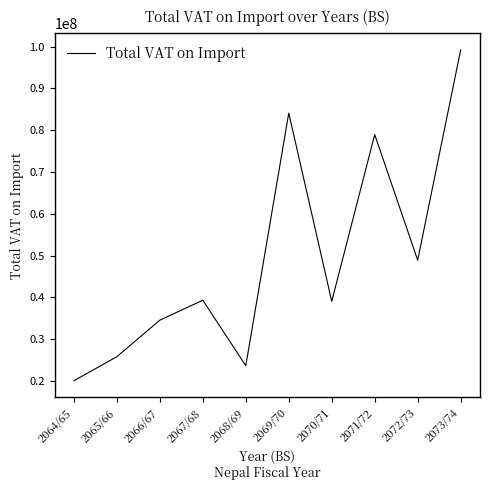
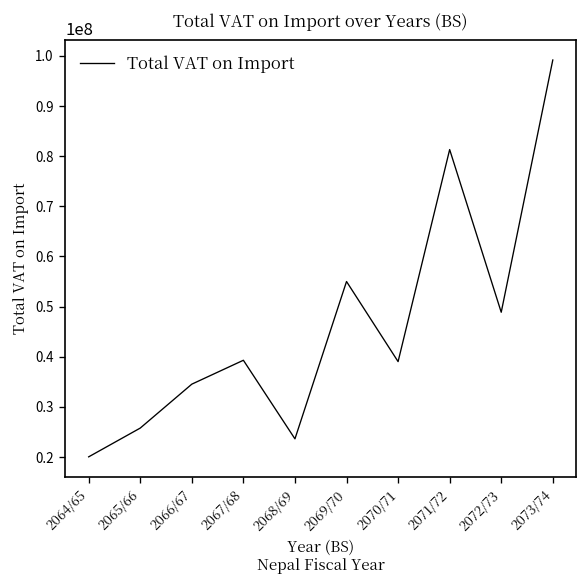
  {
    "2064/65": 20000000,
    "2065/66": 26000000,
    "2066/67": 35000000,
    "2067/68": 39000000,
    "2068/69": 24000000,
-   "2069/70": 84000000,
+   "2069/70": 55000000,
    "2070/71": 39000000,
-   "2071/72": 79000000,
+   "2071/72": 81000000,
    "2072/73": 49000000,
    "2073/74": 99000000
  }
